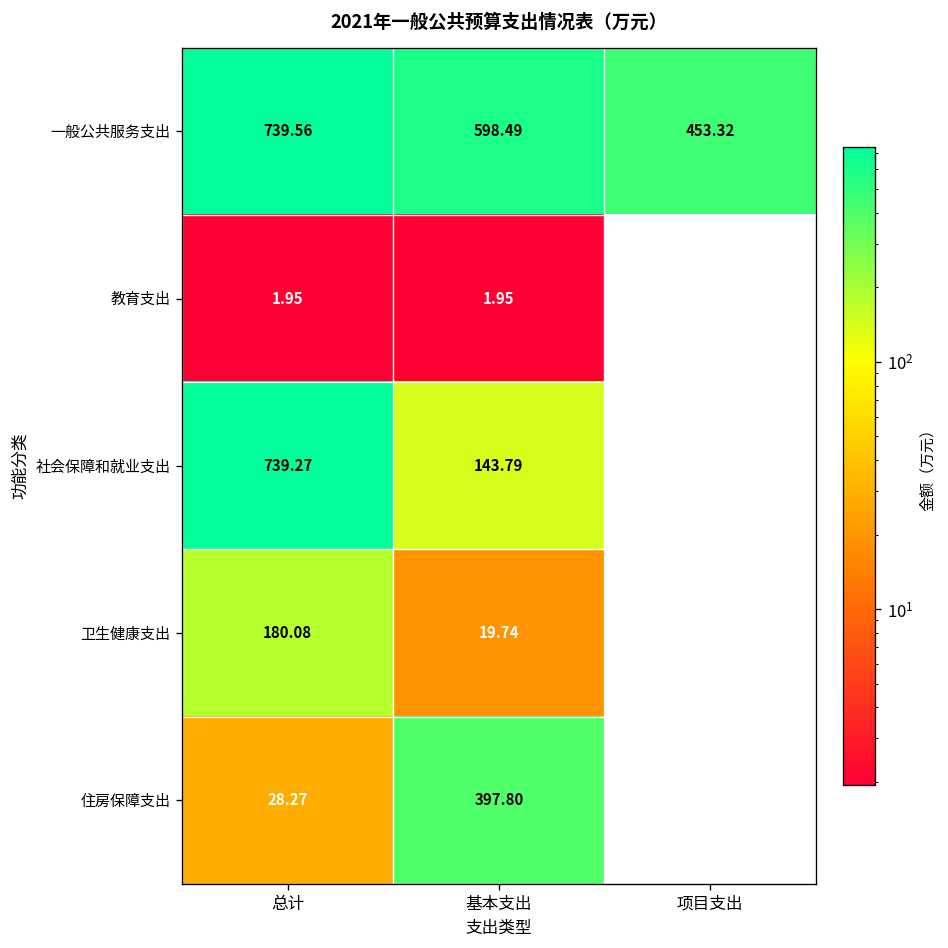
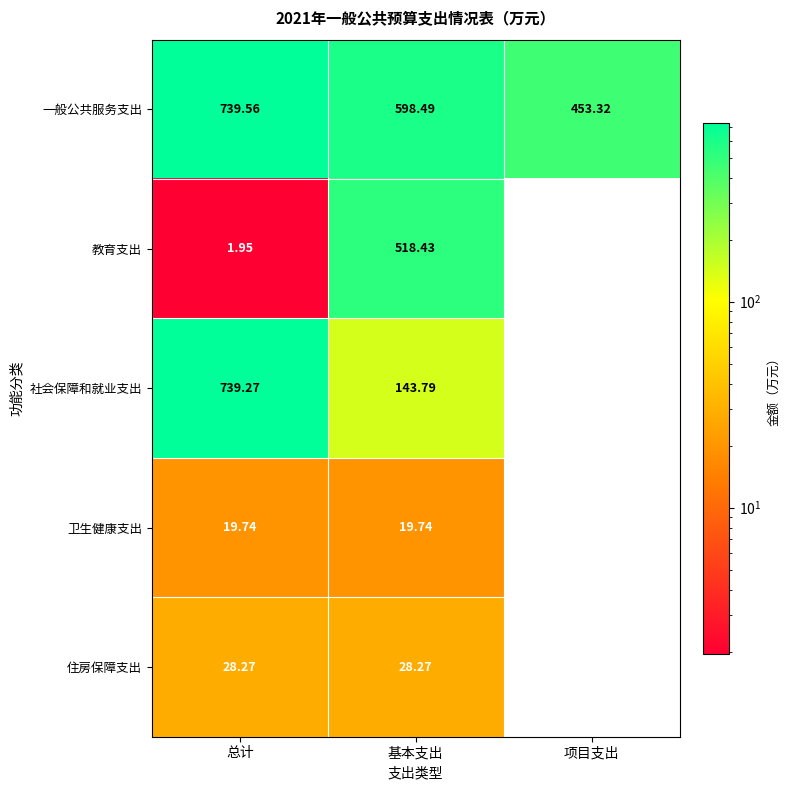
  {
    "一般公共服务支出": {
      "总计": 739.56,
      "基本支出": 598.49,
      "项目支出": 453.32
    },
    "教育支出": {
      "总计": 1.95,
-     "基本支出": 1.95
+     "基本支出": 518.43
    },
    "社会保障和就业支出": {
      "总计": 739.27,
      "基本支出": 143.79
    },
    "卫生健康支出": {
-     "总计": 180.08,
+     "总计": 19.74,
      "基本支出": 19.74
    },
    "住房保障支出": {
      "总计": 28.27,
-     "基本支出": 397.80
+     "基本支出": 28.27
    }
  }
